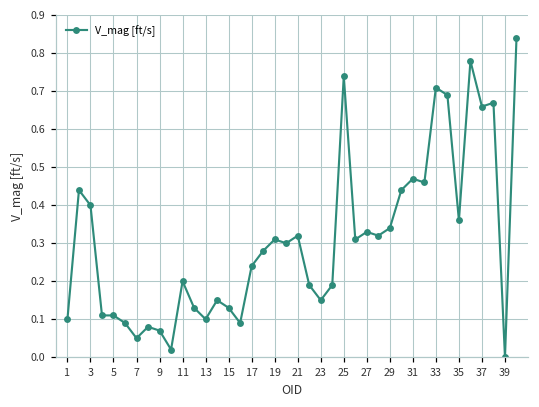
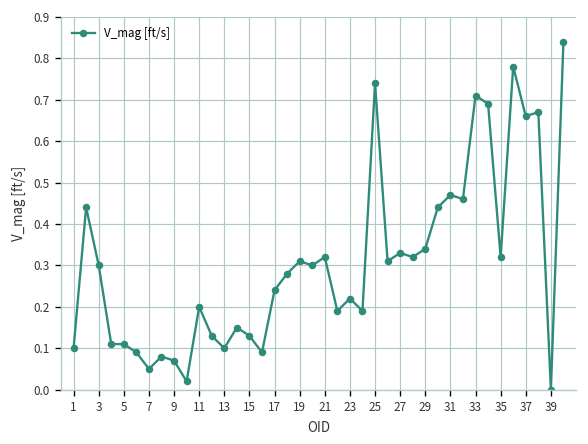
  {
    "1": 0.10,
-   "3": 0.4,
+   "3": 0.3,
    "5": 0.11,
    "7": 0.05,
    "9": 0.07,
    "11": 0.20,
    "13": 0.10,
    "15": 0.13,
    "17": 0.24,
    "19": 0.31,
    "21": 0.32,
-   "23": 0.15,
+   "23": 0.22,
    "25": 0.74,
    "27": 0.33,
    "29": 0.34,
    "31": 0.47,
    "33": 0.71,
-   "35": 0.36,
+   "35": 0.32,
    "37": 0.66,
    "39": 0.00
  }
